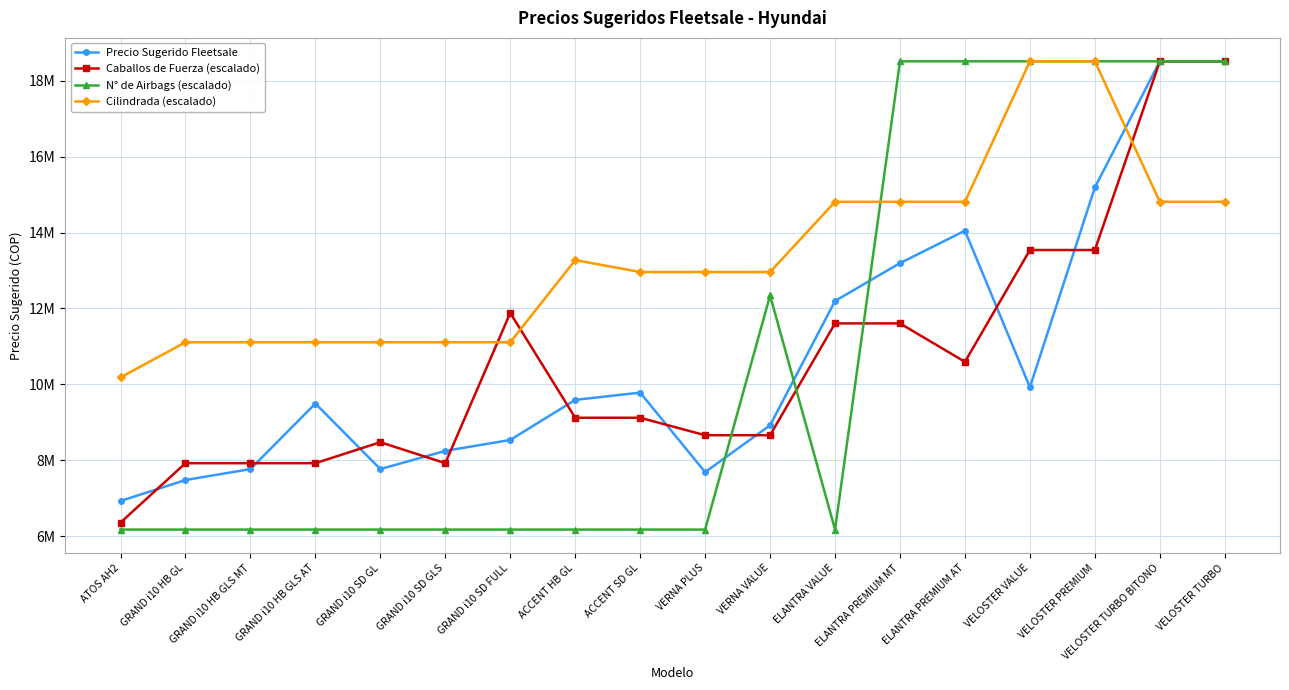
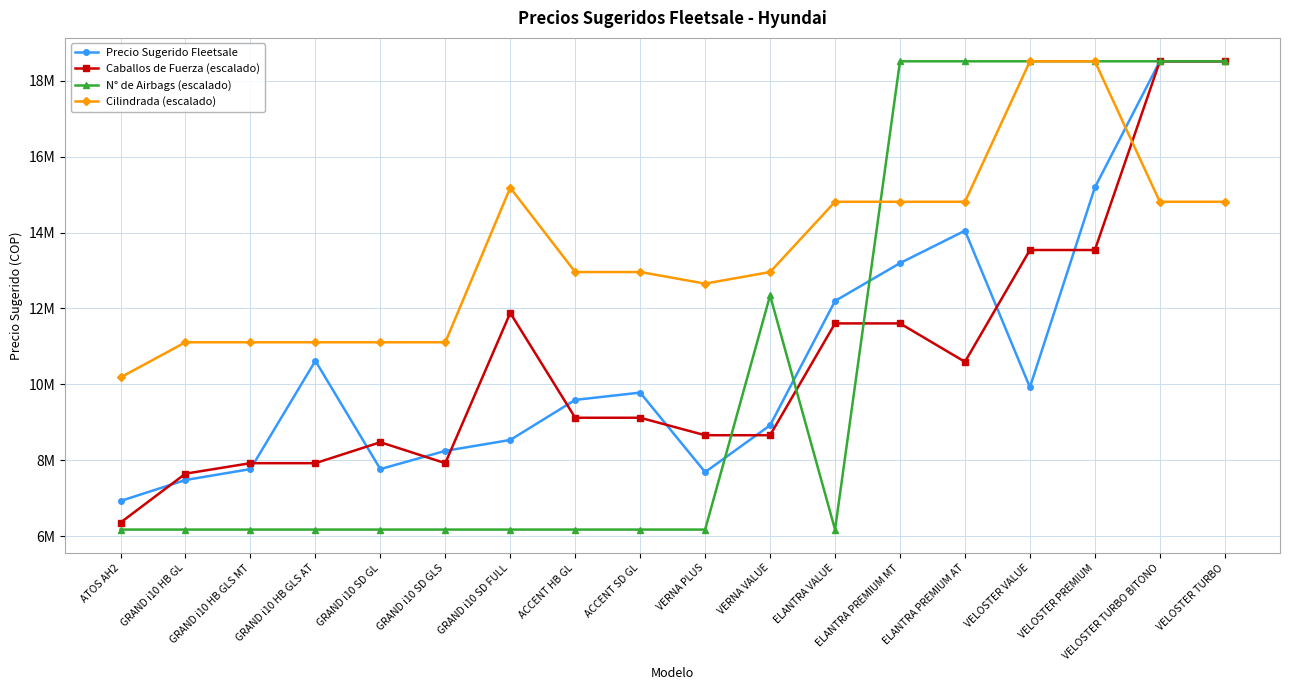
  {
    "Precio Sugerido Fleetsale": {
      "ATOS AH2": 6900000,
      "GRAND i10 HB GL": 7500000,
      "GRAND i10 HB GLS MT": 7800000,
-     "GRAND i10 HB GLS AT": 9500000,
+     "GRAND i10 HB GLS AT": 10600000,
      "GRAND i10 SD GL": 7800000,
      "GRAND i10 SD GLS": 8200000,
      "GRAND i10 SD FULL": 8500000,
      "ACCENT HB GL": 9600000,
      "ACCENT SD GL": 9800000,
      "VERNA PLUS": 7700000,
      "VERNA VALUE": 8900000,
      "ELANTRA VALUE": 12200000,
      "ELANTRA PREMIUM MT": 13200000,
      "ELANTRA PREMIUM AT": 14100000,
      "VELOSTER VALUE": 9900000,
      "VELOSTER PREMIUM": 15200000
    },
    "Caballos de Fuerza (escalado)": {
      "ATOS AH2": 6400000,
-     "GRAND i10 HB GL": 7900000,
+     "GRAND i10 HB GL": 7600000,
      "GRAND i10 HB GLS MT": 7900000,
      "GRAND i10 HB GLS AT": 7900000,
      "GRAND i10 SD GL": 8500000,
      "GRAND i10 SD GLS": 7900000,
      "GRAND i10 SD FULL": 11900000,
      "ACCENT HB GL": 9100000,
      "ACCENT SD GL": 9100000,
      "VERNA PLUS": 8700000,
      "VERNA VALUE": 8700000,
      "ELANTRA VALUE": 11600000,
      "ELANTRA PREMIUM MT": 11600000,
      "ELANTRA PREMIUM AT": 10600000,
      "VELOSTER VALUE": 13500000,
      "VELOSTER PREMIUM": 13500000
    },
    "N° de Airbags (escalado)": {
      "ATOS AH2": 6200000,
      "GRAND i10 HB GL": 6200000,
      "GRAND i10 HB GLS MT": 6200000,
      "GRAND i10 HB GLS AT": 6200000,
      "GRAND i10 SD GL": 6200000,
      "GRAND i10 SD GLS": 6200000,
      "GRAND i10 SD FULL": 6200000,
      "ACCENT HB GL": 6200000,
      "ACCENT SD GL": 6200000,
      "VERNA PLUS": 6200000,
      "VERNA VALUE": 12300000,
      "ELANTRA VALUE": 6200000,
      "ELANTRA PREMIUM MT": 18500000,
      "ELANTRA PREMIUM AT": 18500000
    },
    "Cilindrada (escalado)": {
      "ATOS AH2": 10200000,
      "GRAND i10 HB GL": 11100000,
      "GRAND i10 HB GLS MT": 11100000,
      "GRAND i10 HB GLS AT": 11100000,
      "GRAND i10 SD GL": 11100000,
      "GRAND i10 SD GLS": 11100000,
-     "GRAND i10 SD FULL": 11100000,
-     "ACCENT HB GL": 13300000,
+     "GRAND i10 SD FULL": 15200000,
+     "ACCENT HB GL": 13000000,
      "ACCENT SD GL": 13000000,
-     "VERNA PLUS": 13000000,
+     "VERNA PLUS": 12700000,
      "VERNA VALUE": 13000000,
      "ELANTRA VALUE": 14800000,
      "ELANTRA PREMIUM MT": 14800000,
      "ELANTRA PREMIUM AT": 14800000,
      "VELOSTER TURBO BITONO": 14800000,
      "VELOSTER TURBO": 14800000
    }
  }
